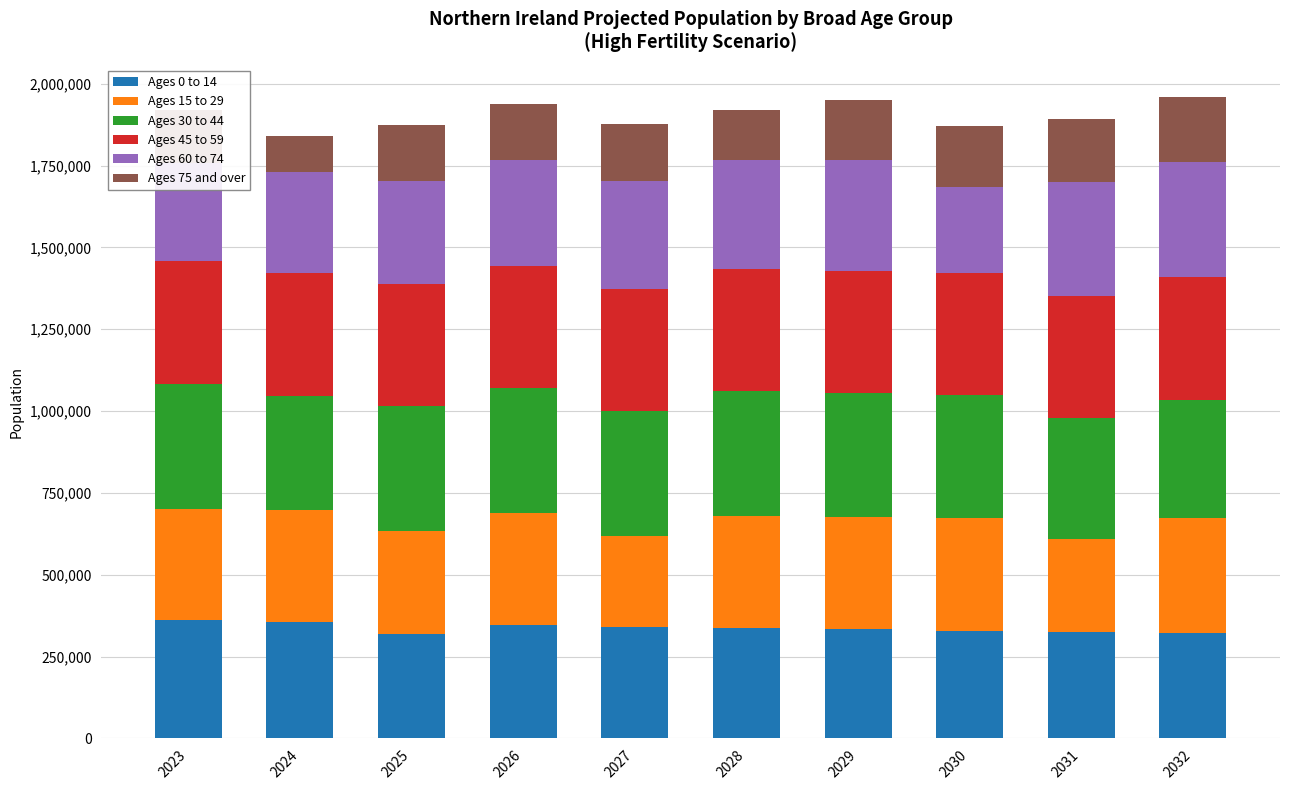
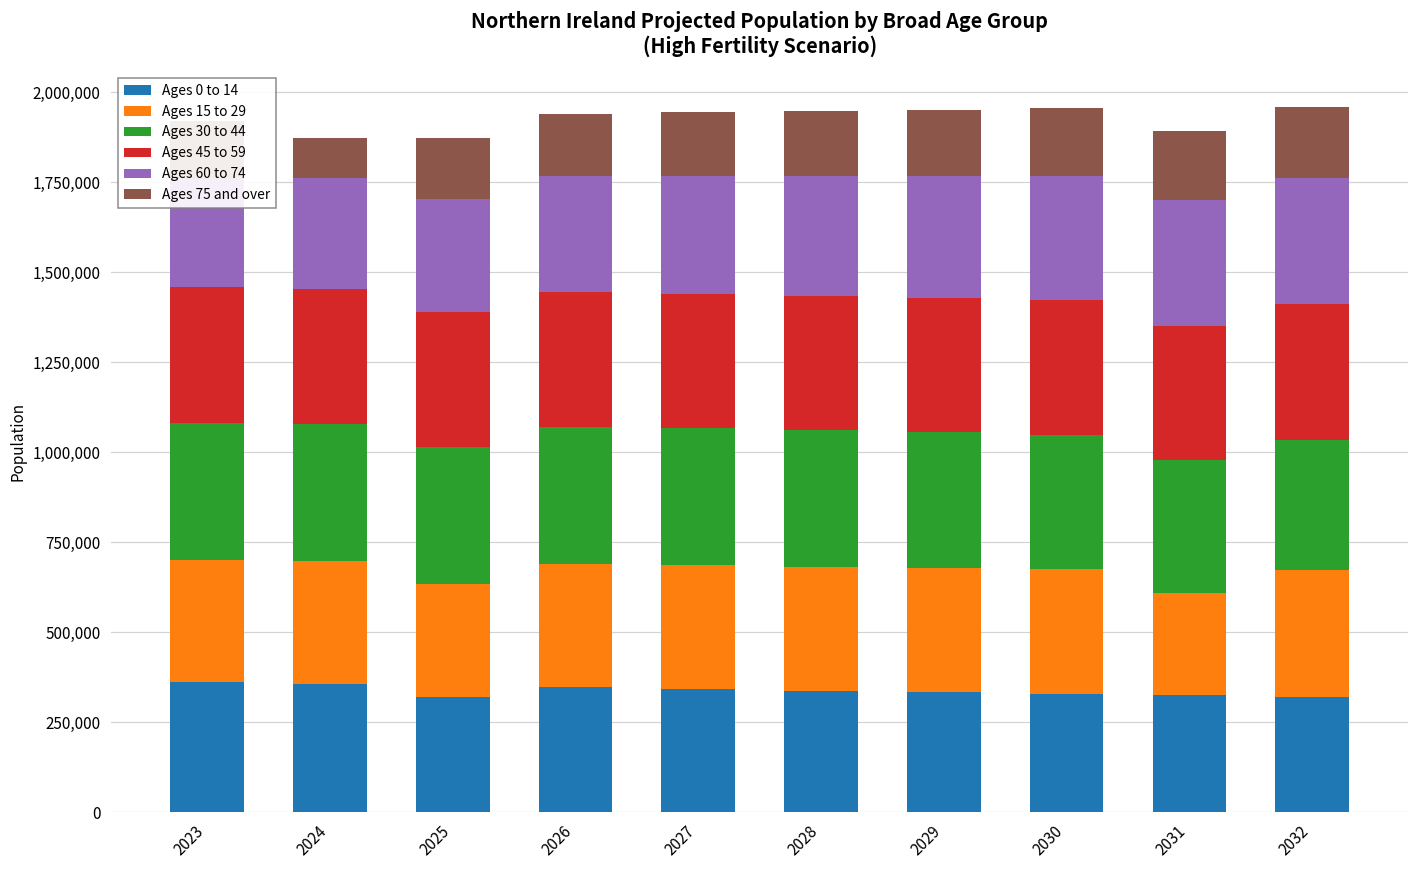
  {
    "Ages 0 to 14": {
      "2023": "360,000",
      "2024": "360,000",
      "2025": "320,000",
      "2026": "350,000",
      "2027": "340,000",
      "2028": "340,000",
      "2029": "330,000",
      "2030": "330,000",
      "2031": "320,000",
      "2032": "320,000"
    },
    "Ages 15 to 29": {
      "2023": "340,000",
      "2024": "340,000",
      "2025": "310,000",
      "2026": "340,000",
-     "2027": "280,000",
+     "2027": "340,000",
      "2028": "340,000",
      "2029": "340,000",
      "2030": "350,000",
      "2031": "280,000",
      "2032": "350,000"
    },
    "Ages 30 to 44": {
      "2023": "380,000",
-     "2024": "350,000",
+     "2024": "380,000",
      "2025": "380,000",
      "2026": "380,000",
      "2027": "380,000",
      "2028": "380,000",
      "2029": "380,000",
      "2030": "370,000",
      "2031": "370,000",
      "2032": "360,000"
    },
    "Ages 45 to 59": {
      "2023": "380,000",
      "2024": "370,000",
      "2025": "370,000",
      "2026": "370,000",
      "2027": "370,000",
      "2028": "370,000",
      "2029": "370,000",
      "2030": "370,000",
      "2031": "370,000",
      "2032": "380,000"
    },
    "Ages 60 to 74": {
      "2024": "310,000",
      "2025": "320,000",
      "2026": "320,000",
      "2027": "330,000",
      "2028": "330,000",
      "2029": "340,000",
-     "2030": "260,000",
+     "2030": "340,000",
      "2031": "350,000",
      "2032": "350,000"
    },
    "Ages 75 and over": {
      "2024": "110,000",
      "2025": "170,000",
      "2026": "170,000",
      "2027": "180,000",
-     "2028": "150,000",
+     "2028": "180,000",
      "2029": "180,000",
      "2030": "190,000",
      "2031": "190,000",
      "2032": "200,000"
    }
  }
